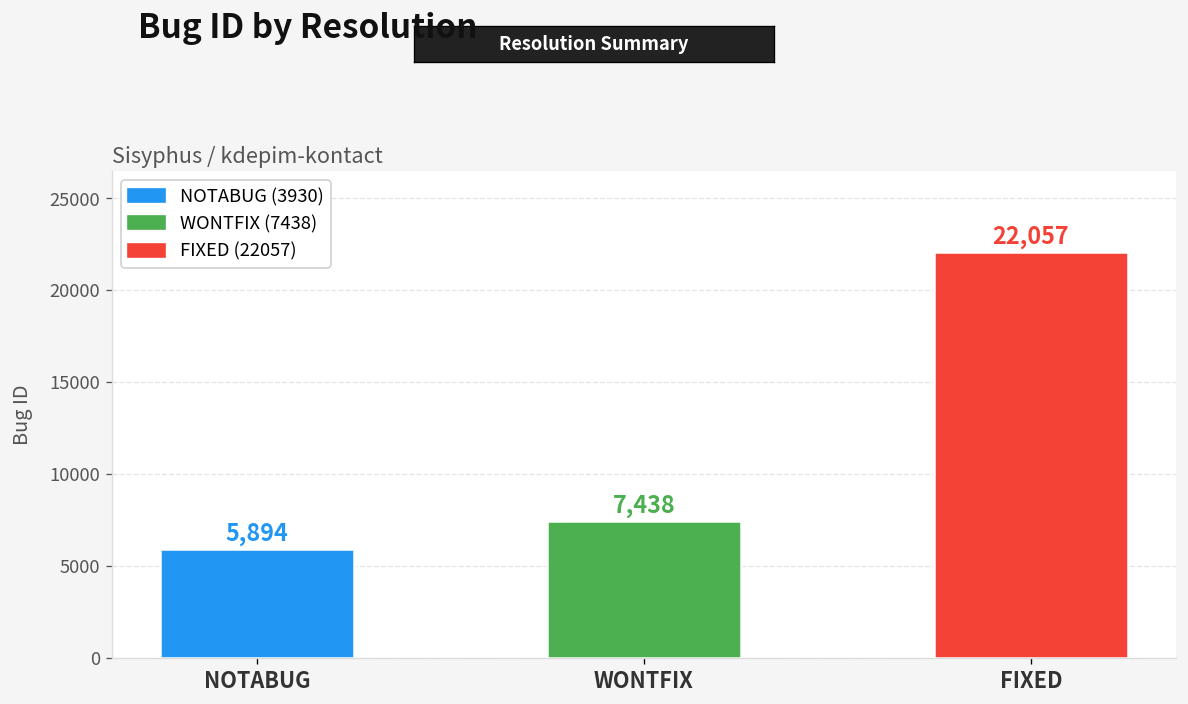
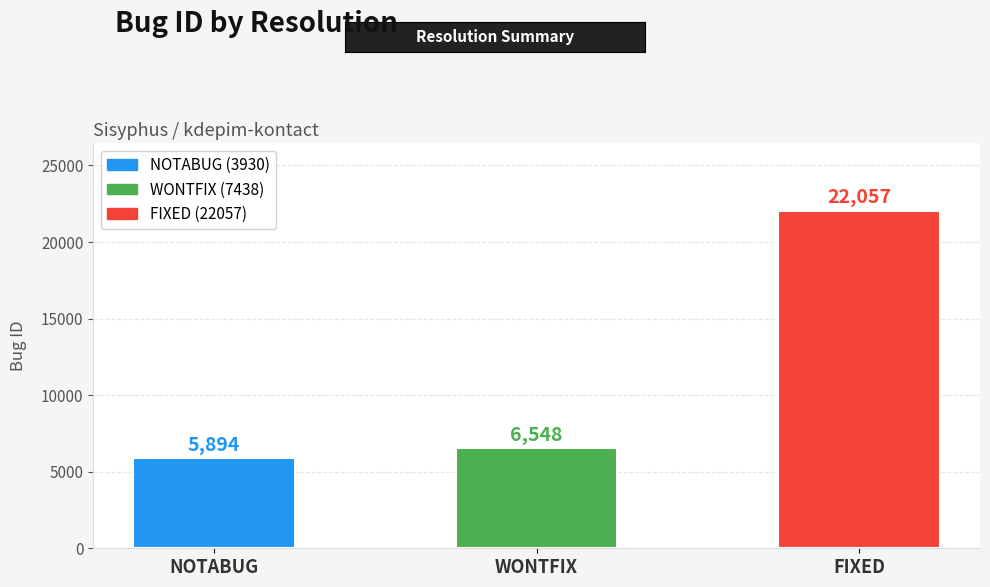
  {
    "NOTABUG": "5,894",
-   "WONTFIX": "7,438",
+   "WONTFIX": "6,548",
    "FIXED": "22,057"
  }
